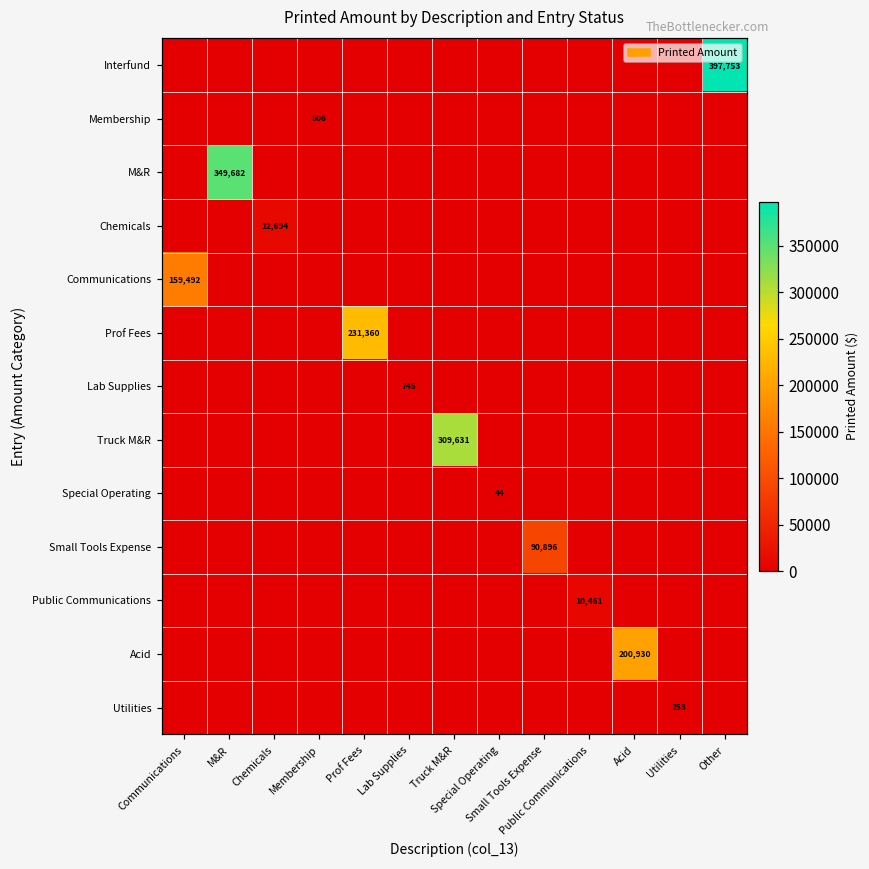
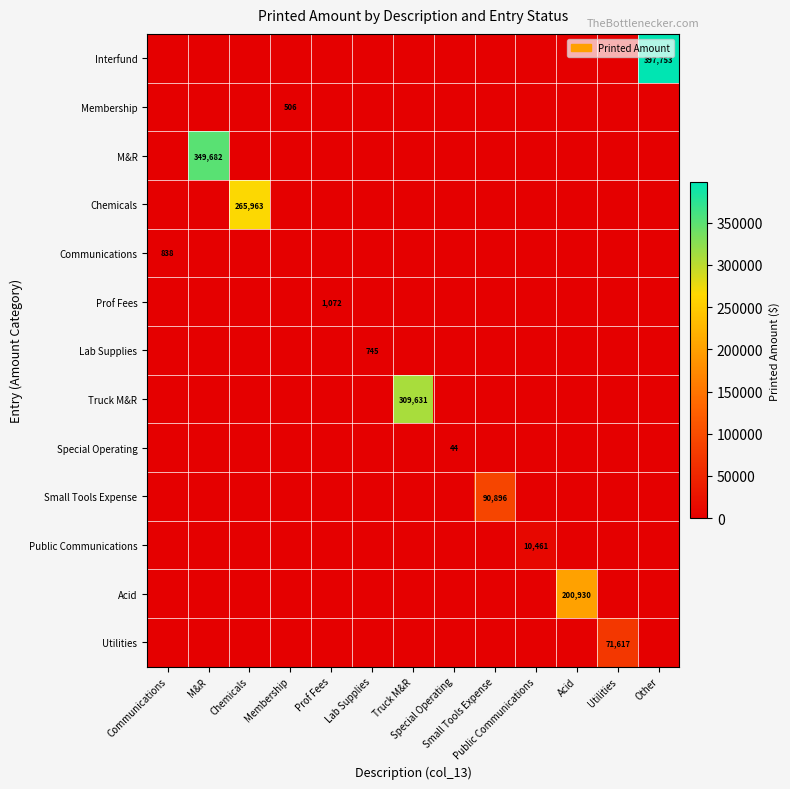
  {
    "Membership": {
      "Membership": "506"
    },
    "M&R": {
      "M&R": "349,682"
    },
    "Chemicals": {
-     "Chemicals": "12,694"
+     "Chemicals": "265,963"
    },
    "Communications": {
-     "Communications": "159,492"
+     "Communications": "838"
    },
    "Prof Fees": {
-     "Prof Fees": "231,360"
+     "Prof Fees": "1,072"
    },
    "Lab Supplies": {
      "Lab Supplies": "745"
    },
    "Truck M&R": {
      "Truck M&R": "309,631"
    },
    "Special Operating": {
      "Special Operating": "44"
    },
    "Small Tools Expense": {
      "Small Tools Expense": "90,896"
    },
    "Public Communications": {
      "Public Communications": "10,461"
    },
    "Acid": {
      "Acid": "200,930"
    },
    "Utilities": {
-     "Utilities": "253"
+     "Utilities": "71,617"
    }
  }
